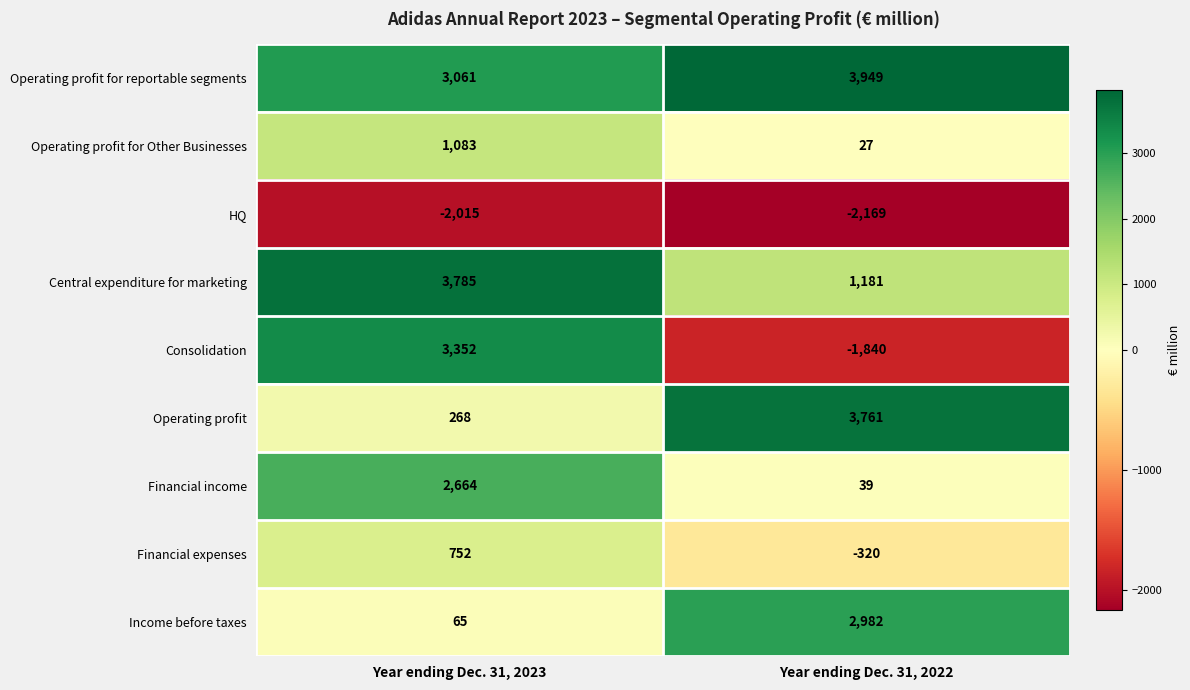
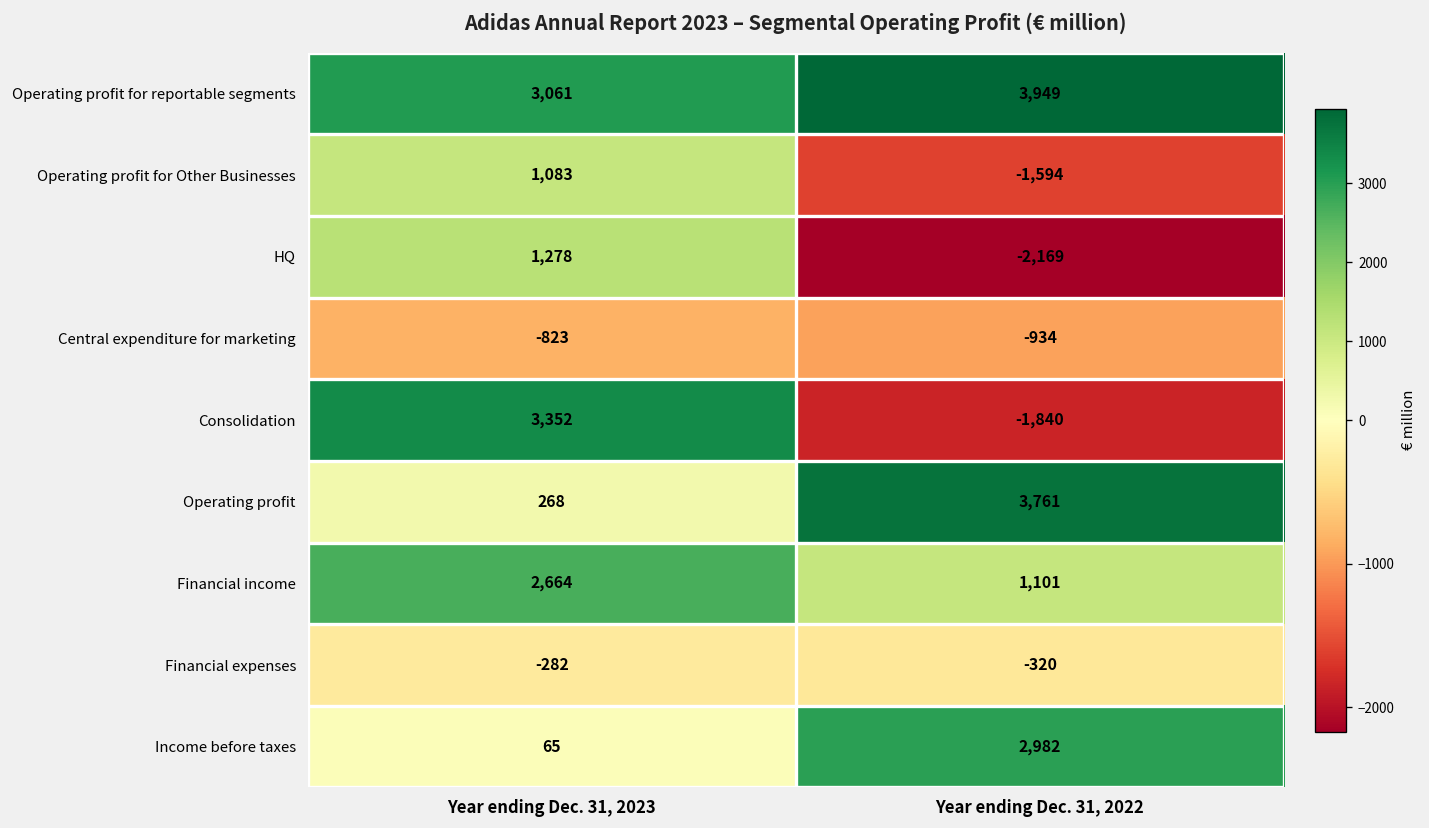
  {
    "Operating profit for reportable segments": {
      "Year ending Dec. 31, 2023": "3,061",
      "Year ending Dec. 31, 2022": "3,949"
    },
    "Operating profit for Other Businesses": {
      "Year ending Dec. 31, 2023": "1,083",
-     "Year ending Dec. 31, 2022": "27"
+     "Year ending Dec. 31, 2022": "-1,594"
    },
    "HQ": {
-     "Year ending Dec. 31, 2023": "-2,015",
+     "Year ending Dec. 31, 2023": "1,278",
      "Year ending Dec. 31, 2022": "-2,169"
    },
    "Central expenditure for marketing": {
-     "Year ending Dec. 31, 2023": "3,785",
-     "Year ending Dec. 31, 2022": "1,181"
+     "Year ending Dec. 31, 2023": "-823",
+     "Year ending Dec. 31, 2022": "-934"
    },
    "Consolidation": {
      "Year ending Dec. 31, 2023": "3,352",
      "Year ending Dec. 31, 2022": "-1,840"
    },
    "Operating profit": {
      "Year ending Dec. 31, 2023": "268",
      "Year ending Dec. 31, 2022": "3,761"
    },
    "Financial income": {
      "Year ending Dec. 31, 2023": "2,664",
-     "Year ending Dec. 31, 2022": "39"
+     "Year ending Dec. 31, 2022": "1,101"
    },
    "Financial expenses": {
-     "Year ending Dec. 31, 2023": "752",
+     "Year ending Dec. 31, 2023": "-282",
      "Year ending Dec. 31, 2022": "-320"
    },
    "Income before taxes": {
      "Year ending Dec. 31, 2023": "65",
      "Year ending Dec. 31, 2022": "2,982"
    }
  }
